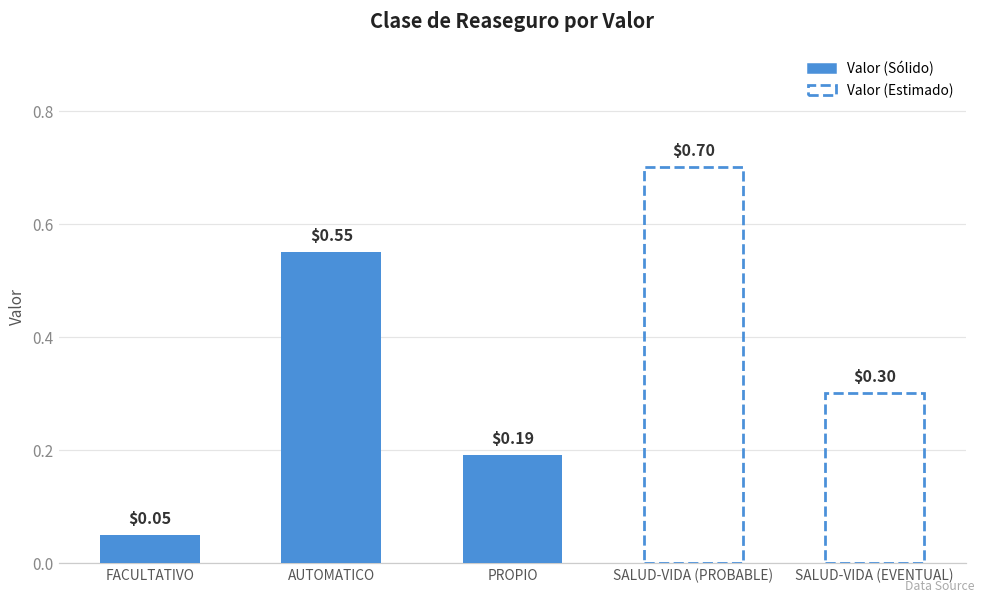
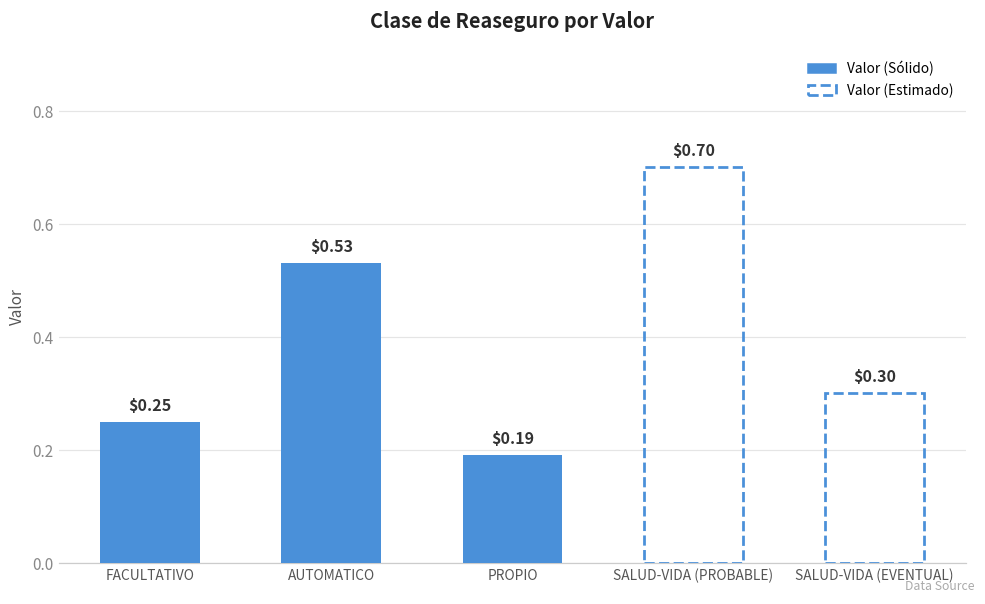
  {
-   "FACULTATIVO": "$0.05",
-   "AUTOMATICO": "$0.55",
+   "FACULTATIVO": "$0.25",
+   "AUTOMATICO": "$0.53",
    "PROPIO": "$0.19",
    "SALUD-VIDA (PROBABLE)": "$0.70",
    "SALUD-VIDA (EVENTUAL)": "$0.30"
  }
